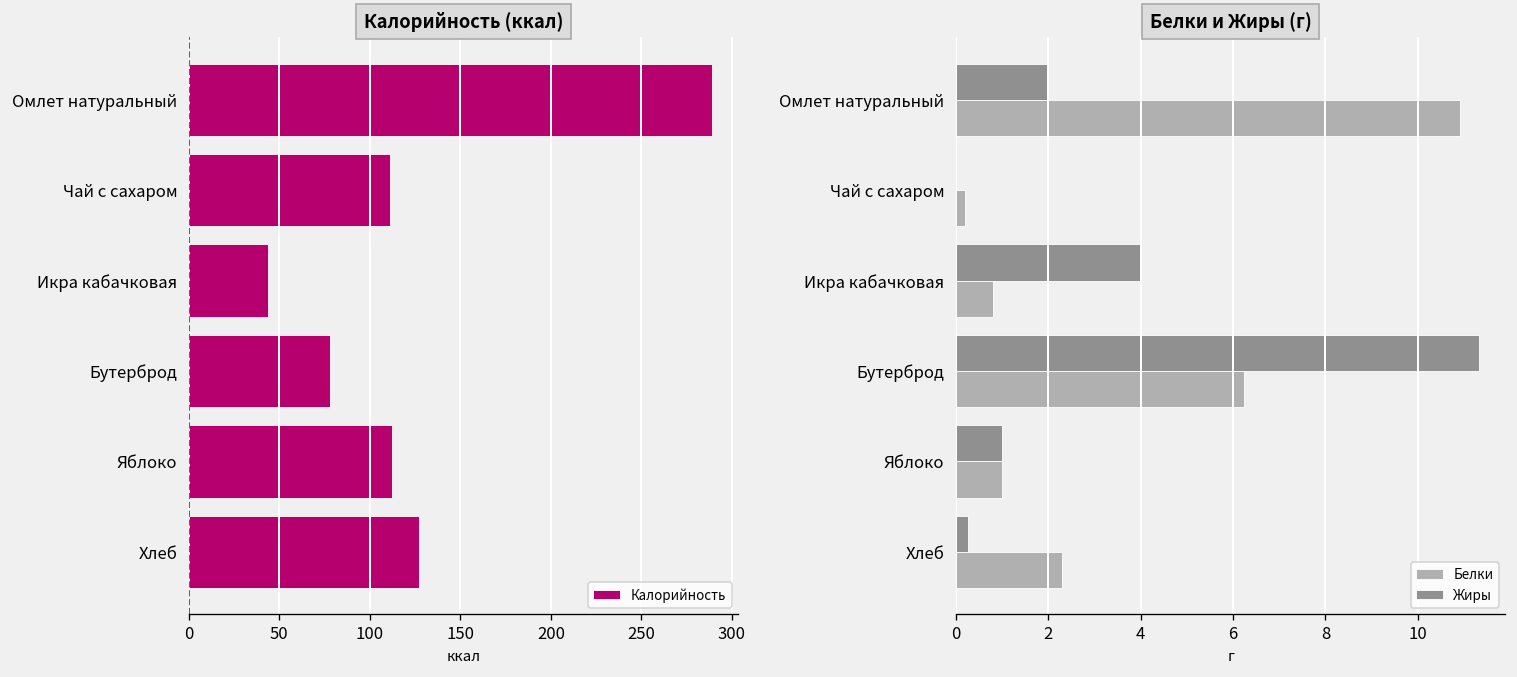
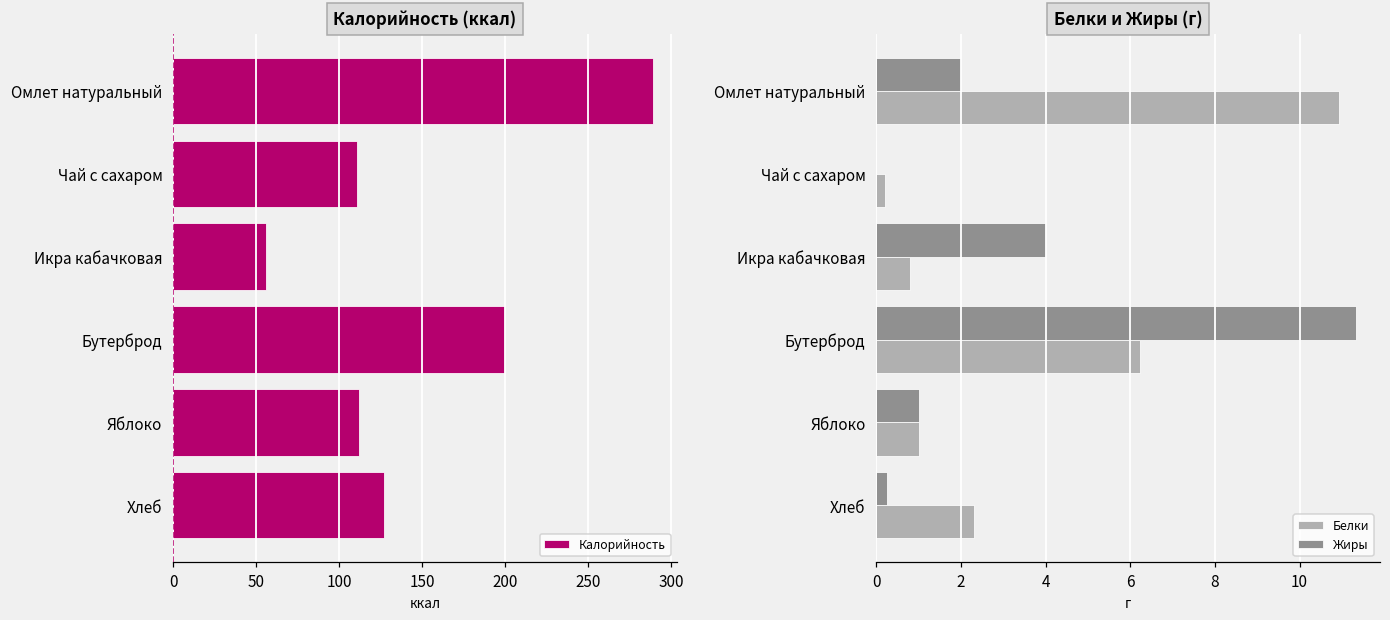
  {
    "Калорийность (ккал)": {
      "Омлет натуральный": 289,
      "Чай с сахаром": 111,
-     "Икра кабачковая": 44,
-     "Бутерброд": 78,
+     "Икра кабачковая": 56,
+     "Бутерброд": 200,
      "Яблоко": 112,
      "Хлеб": 127
    }
  }
